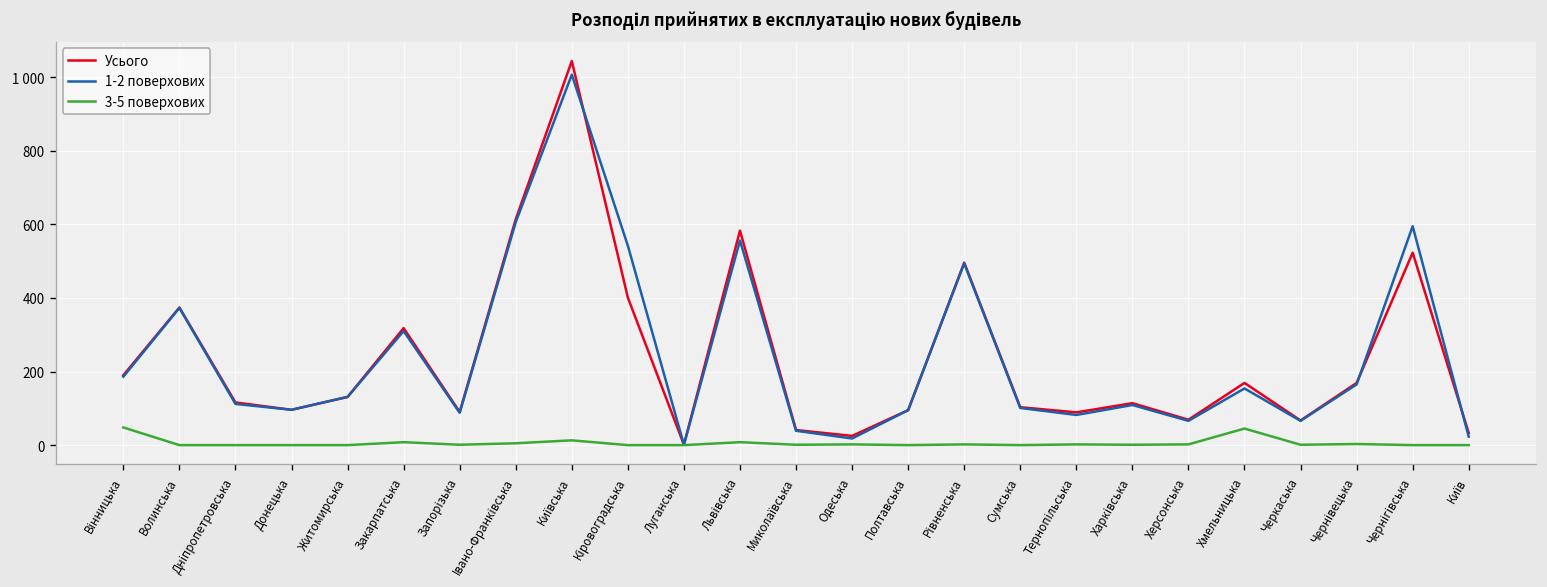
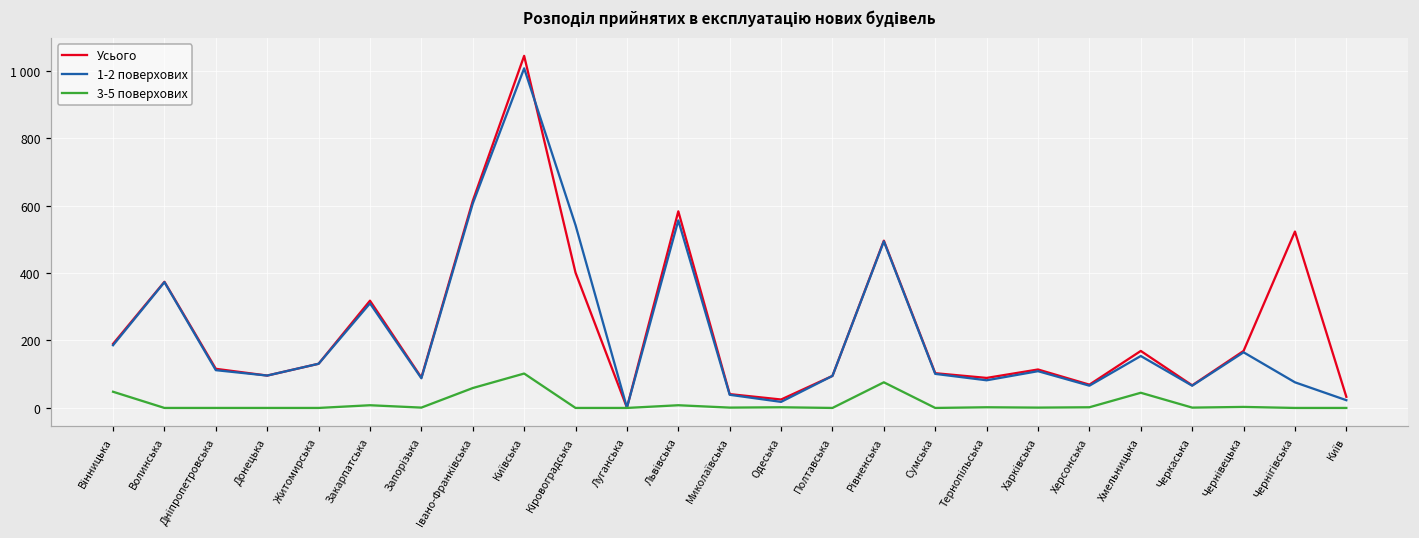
  {
    "Усього": {
      "Київська": 1040,
      "Кіровоградська": 400,
      "Львівська": 580,
      "Хмельницька": 170,
      "Чернігівська": 520,
      "Київ": 30
    },
    "1-2 поверхових": {
      "Київська": 1010,
      "Кіровоградська": 540,
      "Львівська": 560,
      "Хмельницька": 150,
-     "Чернігівська": 600,
+     "Чернігівська": 80,
      "Київ": 20
    },
    "3-5 поверхових": {
      "Вінницька": 50,
      "Волинська": 0,
      "Дніпропетровська": 0,
      "Донецька": 0,
      "Житомирська": 0,
      "Закарпатська": 10,
      "Запорізька": 0,
-     "Івано-Франківська": 10,
-     "Київська": 10,
+     "Івано-Франківська": 60,
+     "Київська": 100,
      "Кіровоградська": 0,
      "Львівська": 10,
      "Миколаївська": 0,
      "Одеська": 0,
      "Полтавська": 0,
-     "Рівненська": 0,
+     "Рівненська": 80,
      "Сумська": 0,
      "Тернопільська": 0,
      "Харківська": 0,
      "Херсонська": 0,
      "Хмельницька": 50,
      "Черкаська": 0,
      "Чернівецька": 0,
      "Чернігівська": 0,
      "Київ": 0
    }
  }
